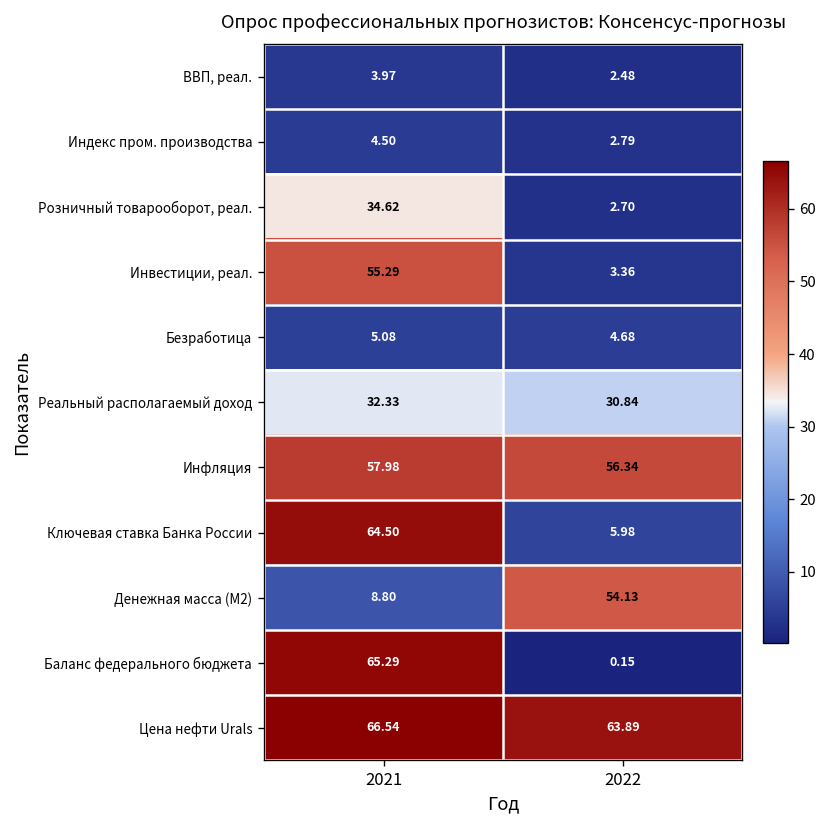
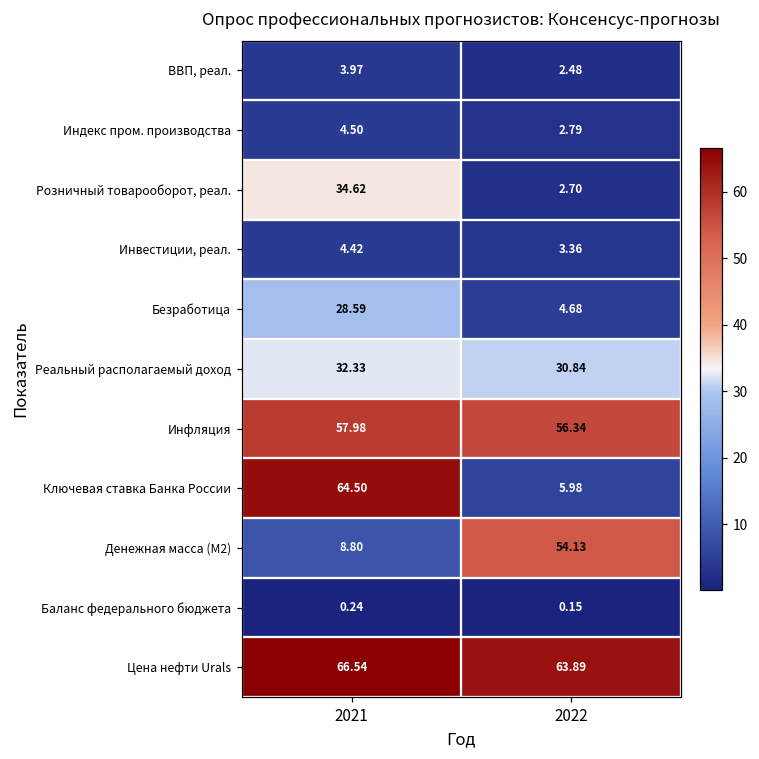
  {
    "ВВП, реал.": {
      "2021": 3.97,
      "2022": 2.48
    },
    "Индекс пром. производства": {
      "2021": 4.50,
      "2022": 2.79
    },
    "Розничный товарооборот, реал.": {
      "2021": 34.62,
      "2022": 2.70
    },
    "Инвестиции, реал.": {
-     "2021": 55.29,
+     "2021": 4.42,
      "2022": 3.36
    },
    "Безработица": {
-     "2021": 5.08,
+     "2021": 28.59,
      "2022": 4.68
    },
    "Реальный располагаемый доход": {
      "2021": 32.33,
      "2022": 30.84
    },
    "Инфляция": {
      "2021": 57.98,
      "2022": 56.34
    },
    "Ключевая ставка Банка России": {
      "2021": 64.50,
      "2022": 5.98
    },
    "Денежная масса (M2)": {
      "2021": 8.80,
      "2022": 54.13
    },
    "Баланс федерального бюджета": {
-     "2021": 65.29,
+     "2021": 0.24,
      "2022": 0.15
    },
    "Цена нефти Urals": {
      "2021": 66.54,
      "2022": 63.89
    }
  }
